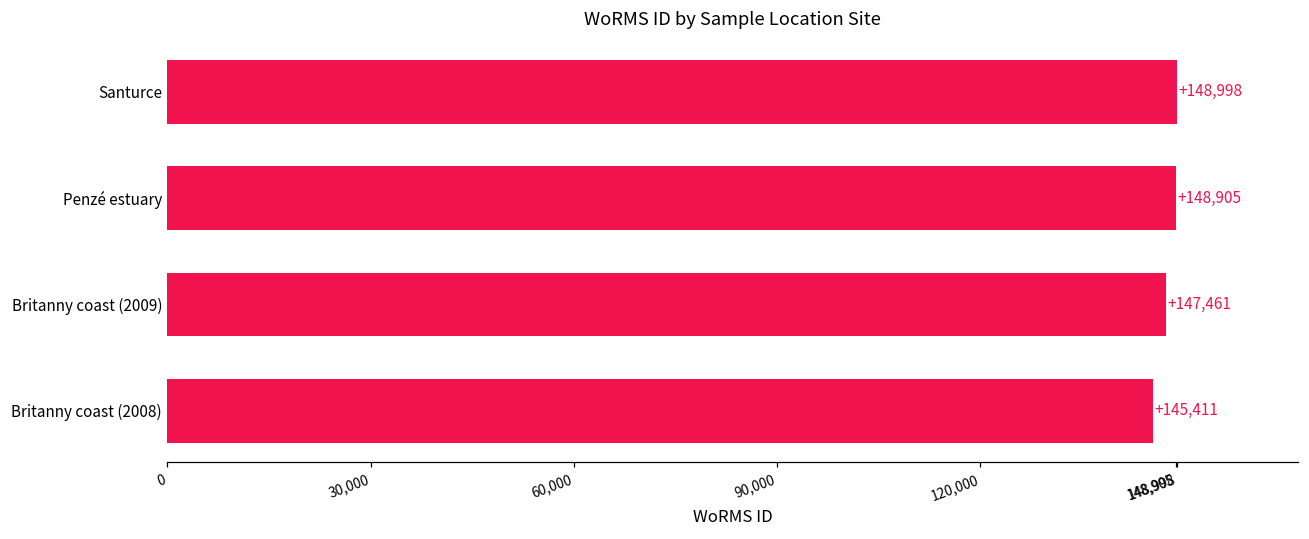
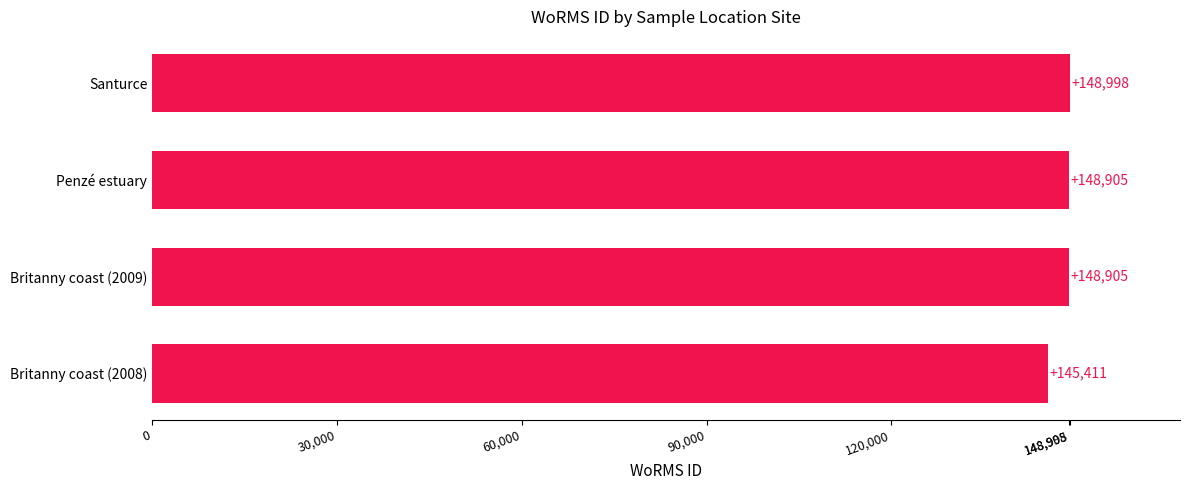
  {
    "Santurce": "+148,998",
    "Penzé estuary": "+148,905",
-   "Britanny coast (2009)": "+147,461",
+   "Britanny coast (2009)": "+148,905",
    "Britanny coast (2008)": "+145,411"
  }
